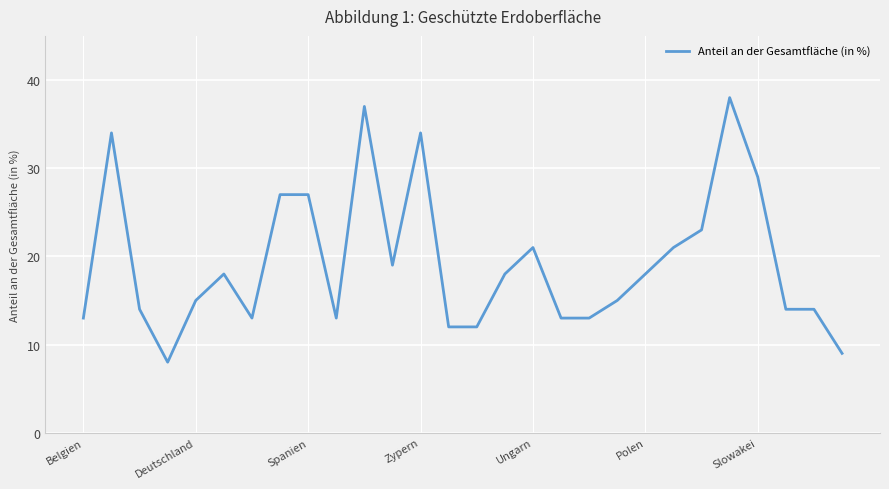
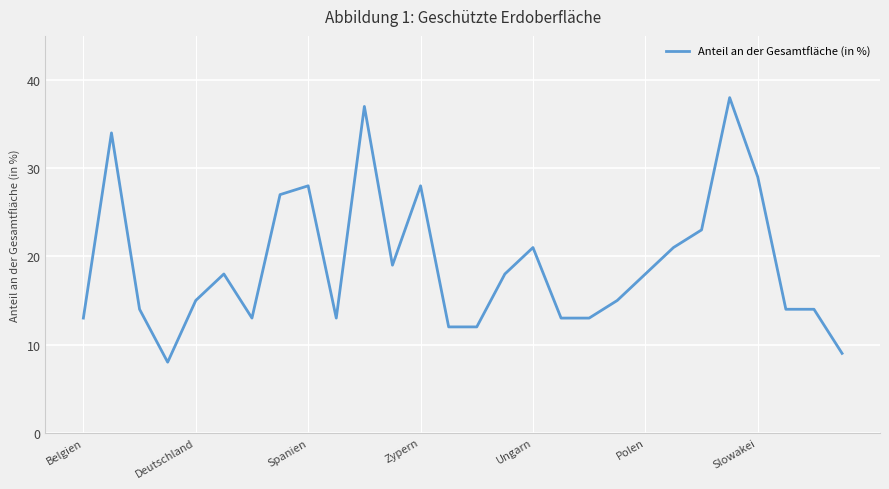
  {
    "Belgien": 13,
    "Deutschland": 15,
-   "Spanien": 27,
-   "Zypern": 34,
+   "Spanien": 28,
+   "Zypern": 28,
    "Ungarn": 21,
    "Polen": 18,
    "Slowakei": 29
  }
